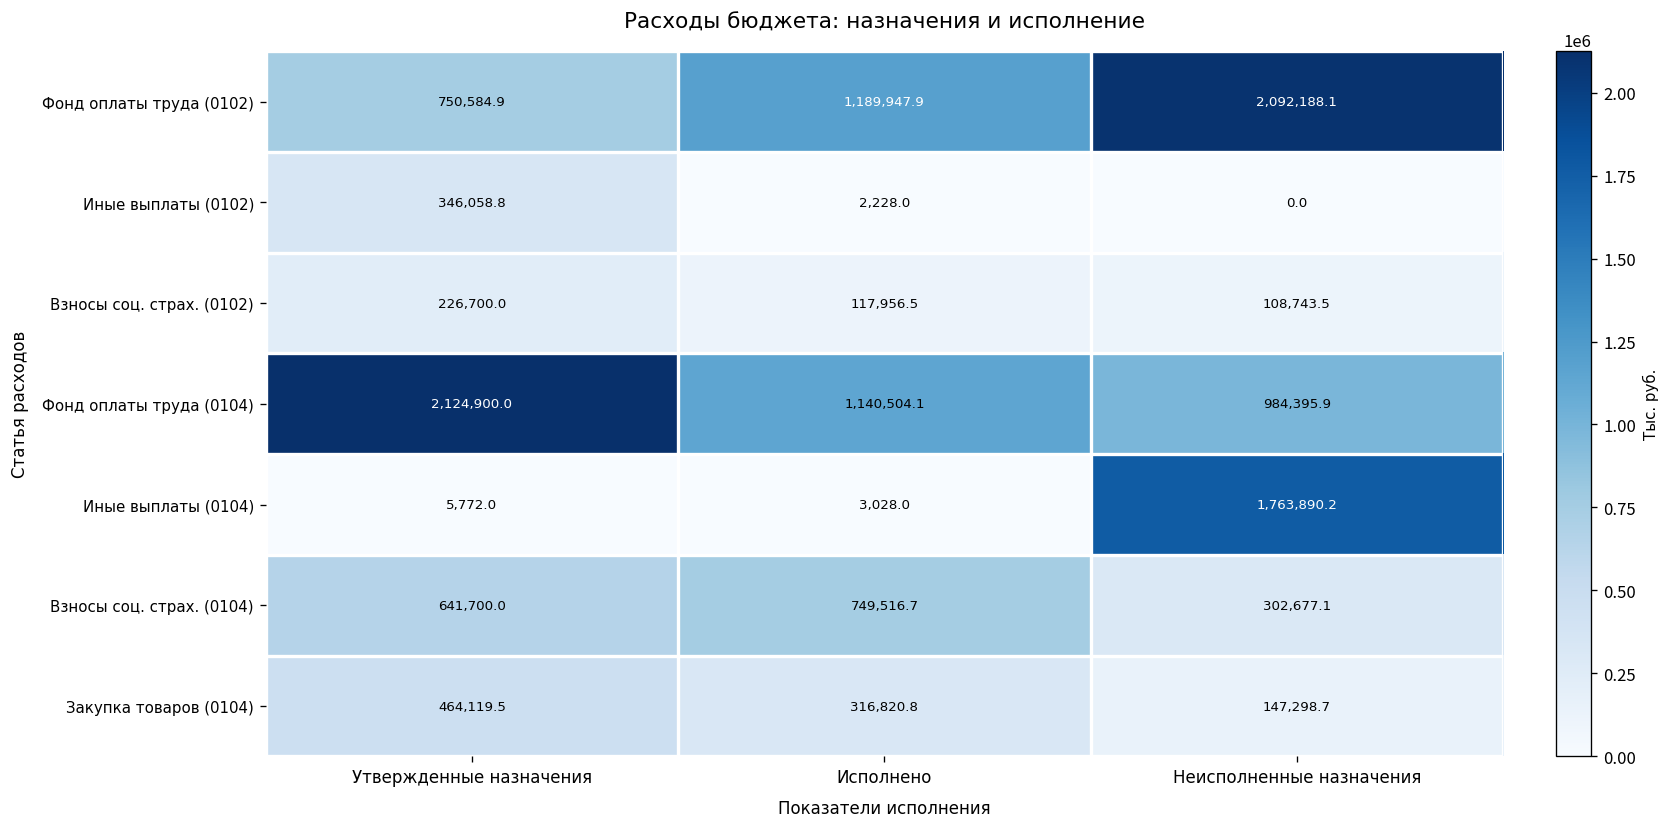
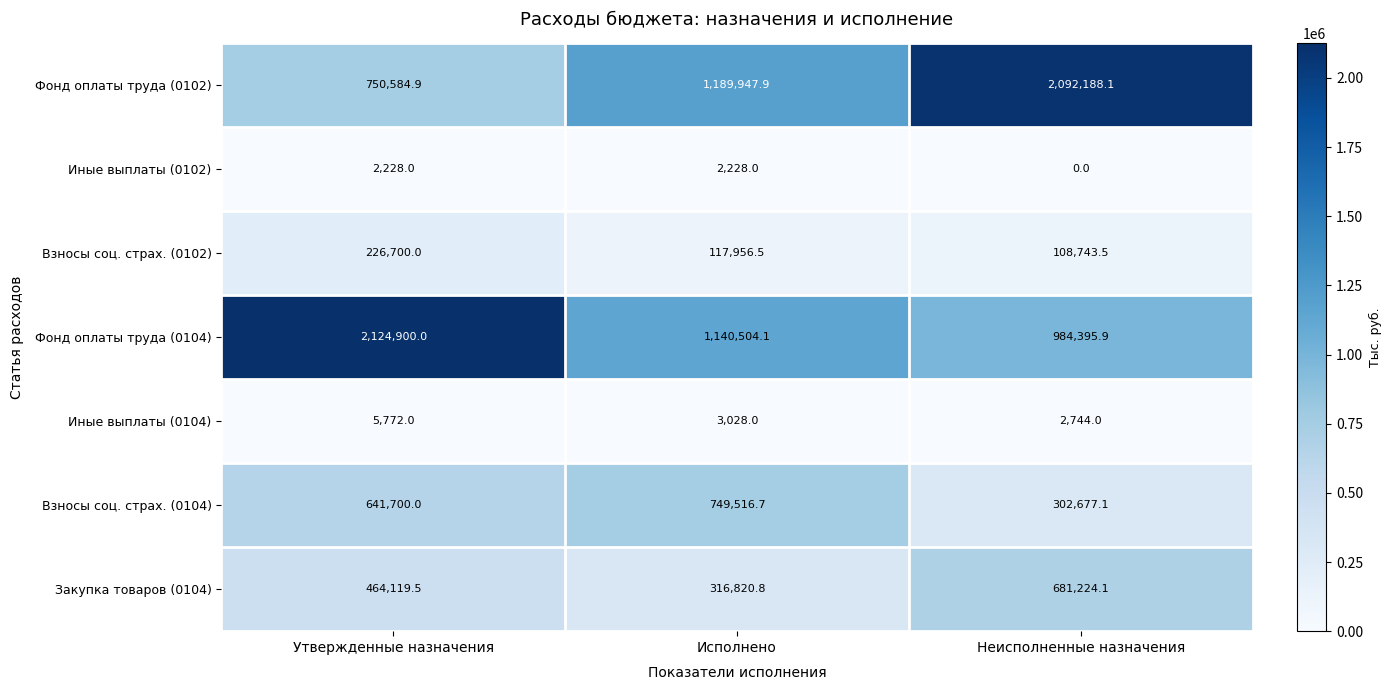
  {
    "Фонд оплаты труда (0102)": {
      "Утвержденные назначения": "750,584.9",
      "Исполнено": "1,189,947.9",
      "Неисполненные назначения": "2,092,188.1"
    },
    "Иные выплаты (0102)": {
-     "Утвержденные назначения": "346,058.8",
+     "Утвержденные назначения": "2,228.0",
      "Исполнено": "2,228.0",
      "Неисполненные назначения": "0.0"
    },
    "Взносы соц. страх. (0102)": {
      "Утвержденные назначения": "226,700.0",
      "Исполнено": "117,956.5",
      "Неисполненные назначения": "108,743.5"
    },
    "Фонд оплаты труда (0104)": {
      "Утвержденные назначения": "2,124,900.0",
      "Исполнено": "1,140,504.1",
      "Неисполненные назначения": "984,395.9"
    },
    "Иные выплаты (0104)": {
      "Утвержденные назначения": "5,772.0",
      "Исполнено": "3,028.0",
-     "Неисполненные назначения": "1,763,890.2"
+     "Неисполненные назначения": "2,744.0"
    },
    "Взносы соц. страх. (0104)": {
      "Утвержденные назначения": "641,700.0",
      "Исполнено": "749,516.7",
      "Неисполненные назначения": "302,677.1"
    },
    "Закупка товаров (0104)": {
      "Утвержденные назначения": "464,119.5",
      "Исполнено": "316,820.8",
-     "Неисполненные назначения": "147,298.7"
+     "Неисполненные назначения": "681,224.1"
    }
  }
